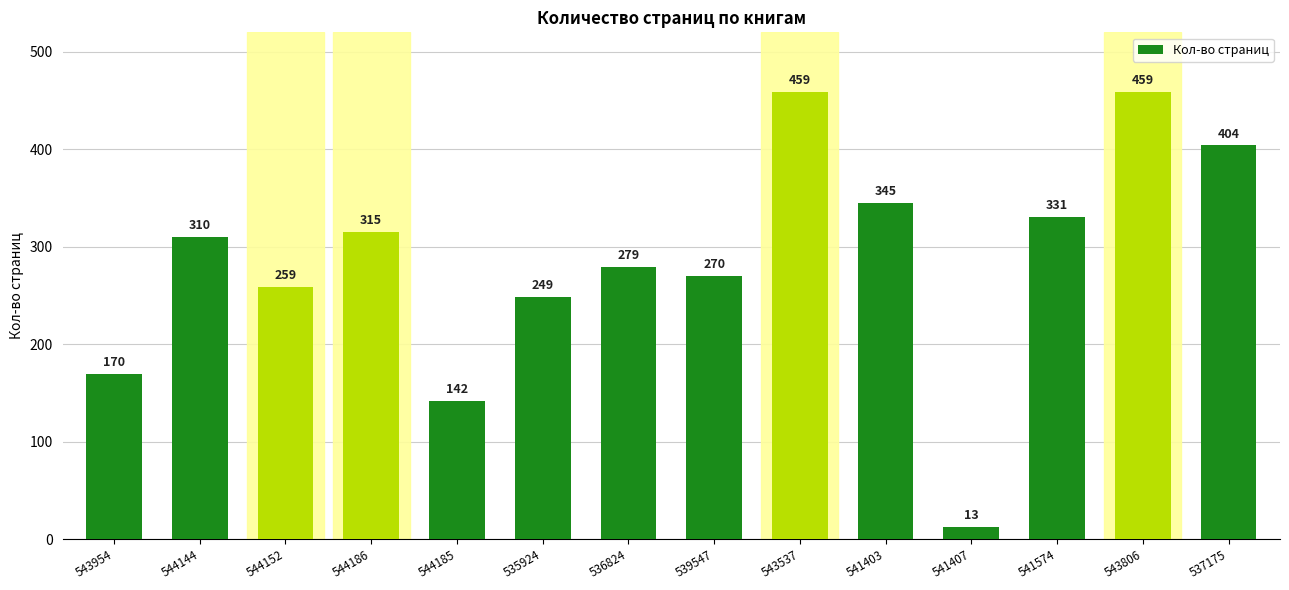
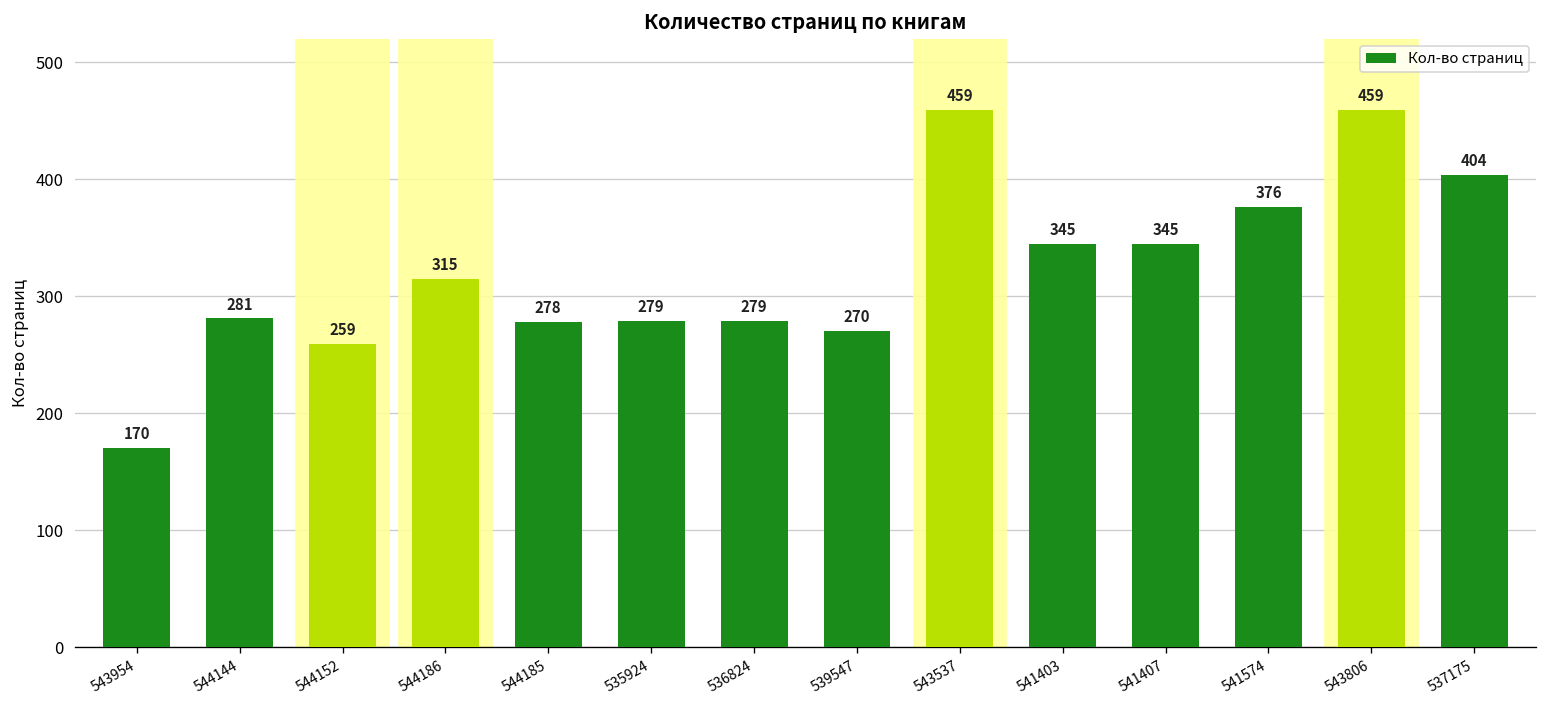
  {
    "543954": 170,
-   "544144": 310,
+   "544144": 281,
    "544152": 259,
    "544186": 315,
-   "544185": 142,
-   "535924": 249,
+   "544185": 278,
+   "535924": 279,
    "536824": 279,
    "539547": 270,
    "543537": 459,
    "541403": 345,
-   "541407": 13,
-   "541574": 331,
+   "541407": 345,
+   "541574": 376,
    "543806": 459,
    "537175": 404
  }
